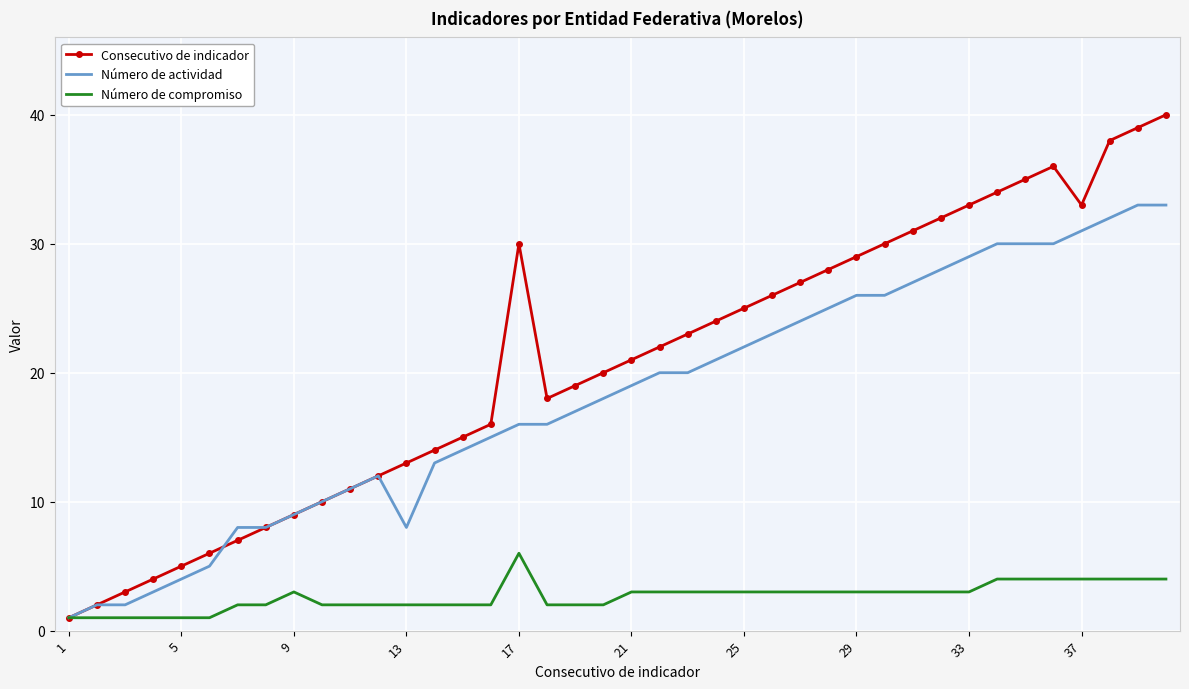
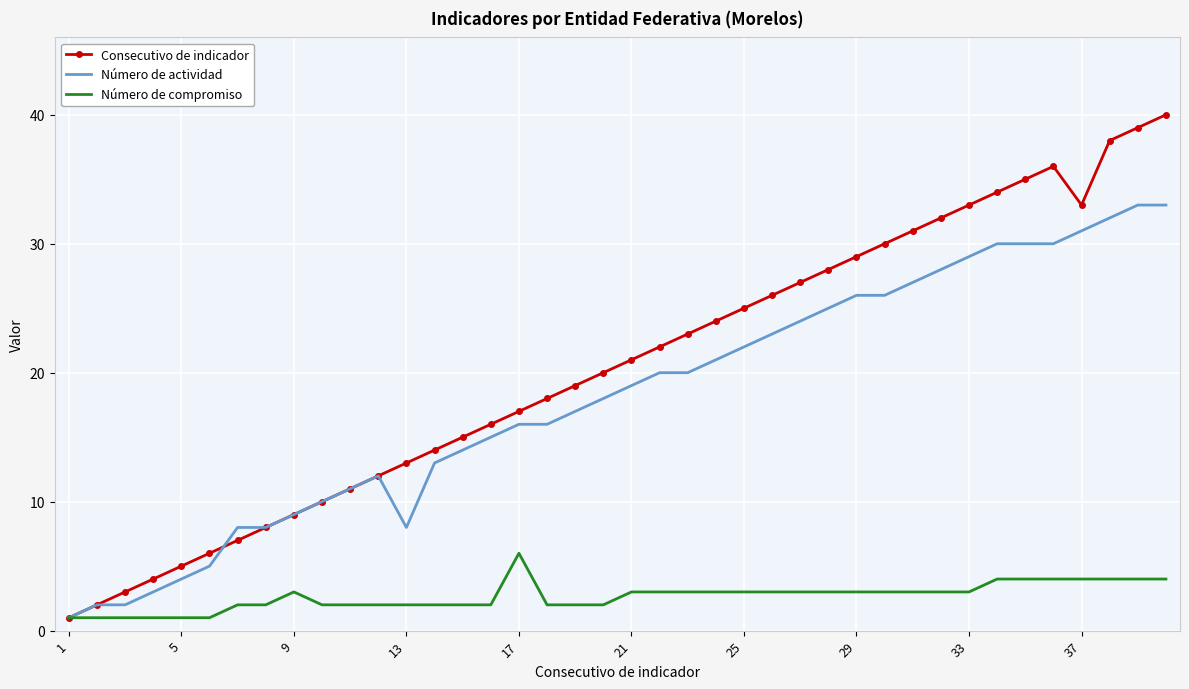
  {
    "Consecutivo de indicador": {
      "5": 5,
      "13": 13,
-     "17": 30,
+     "17": 17,
      "21": 21,
      "25": 25,
      "29": 29,
      "33": 33,
      "37": 33
    },
    "Número de actividad": {
      "5": 4,
      "13": 8,
      "17": 16,
      "21": 19,
      "25": 22,
      "29": 26,
      "33": 29,
      "37": 31
    },
    "Número de compromiso": {
      "5": 1,
      "9": 3,
      "13": 2,
      "17": 6,
      "21": 3,
      "25": 3,
      "29": 3,
      "33": 3,
      "37": 4
    }
  }
